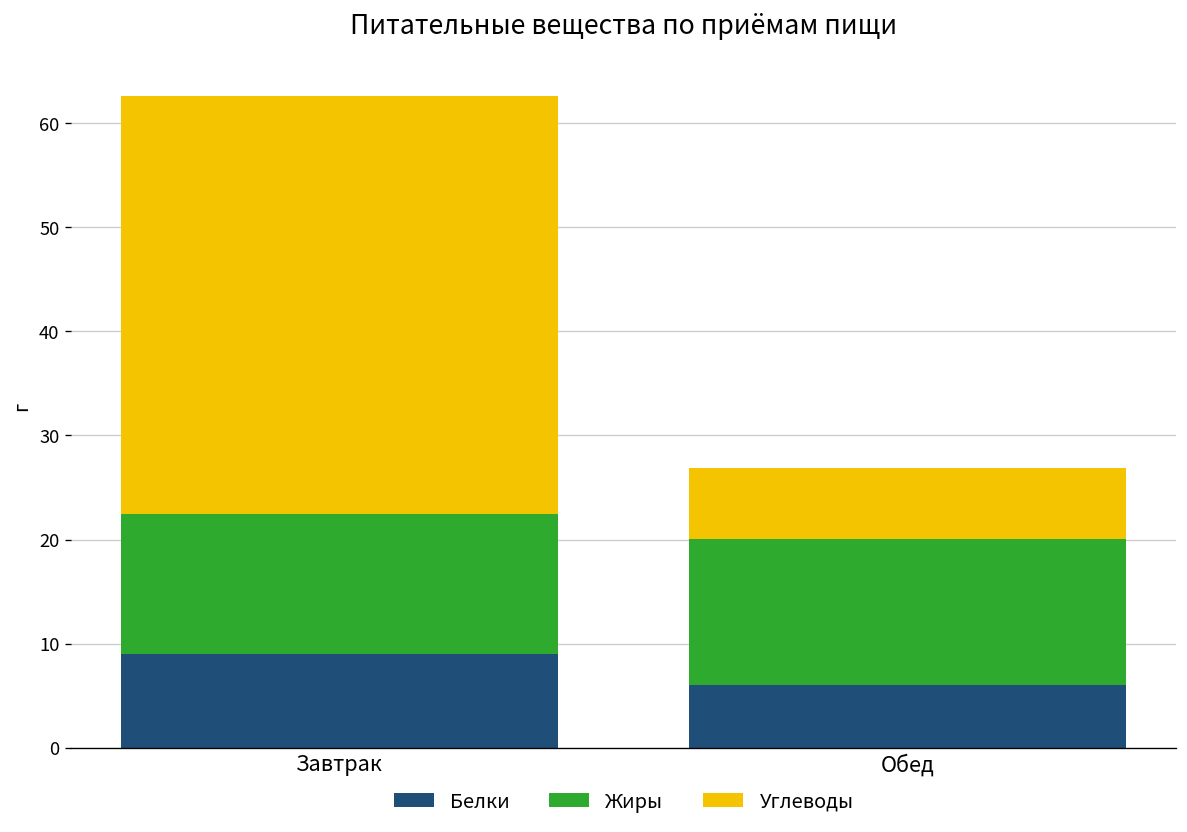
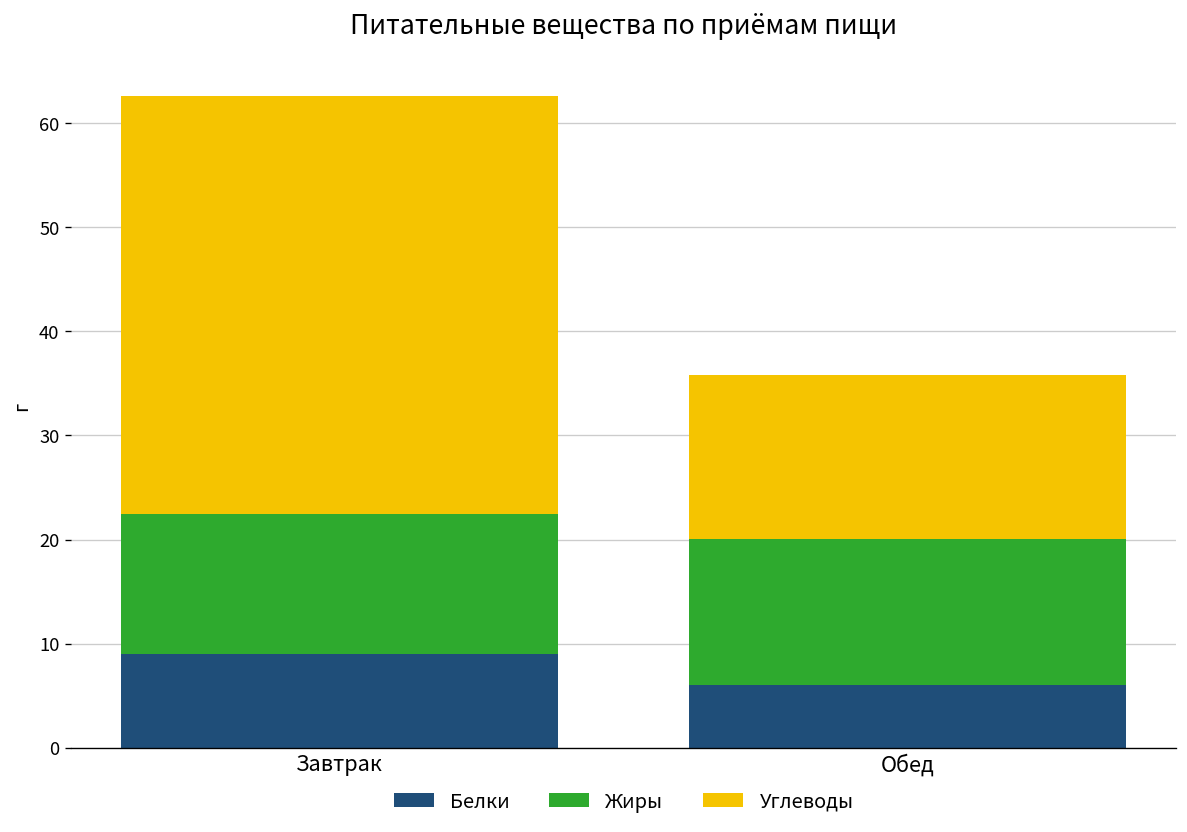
  {
    "Белки": {
      "Завтрак": 9,
      "Обед": 6
    },
    "Жиры": {
      "Завтрак": 13,
      "Обед": 14
    },
    "Углеводы": {
      "Завтрак": 40,
-     "Обед": 7
+     "Обед": 16
    }
  }
